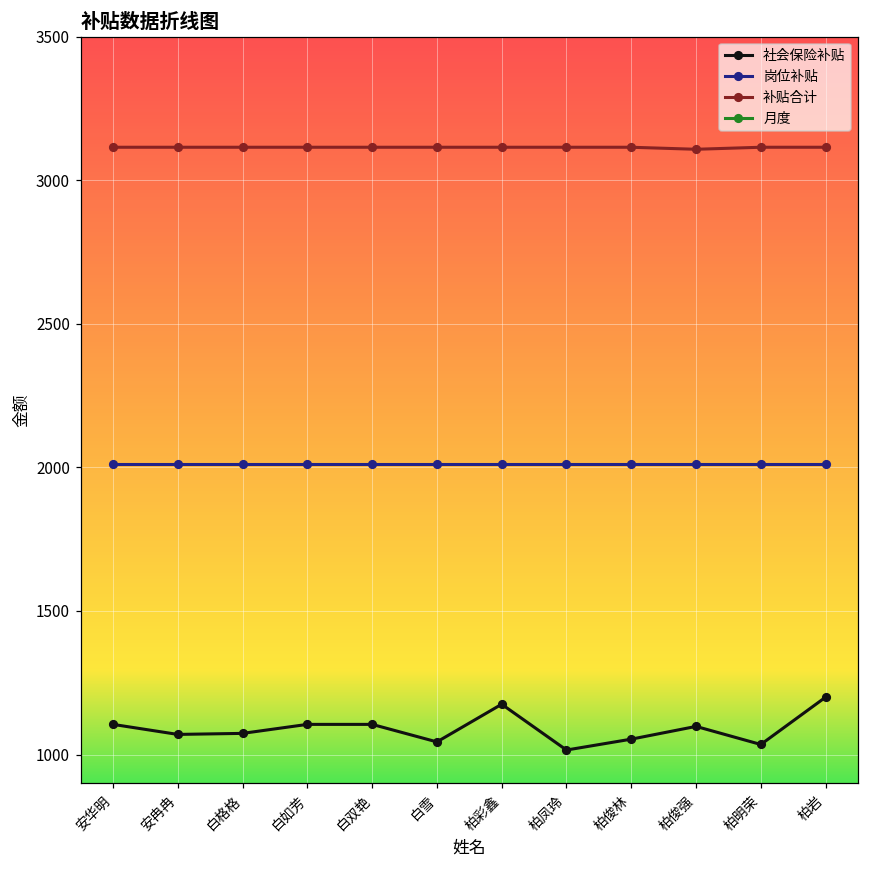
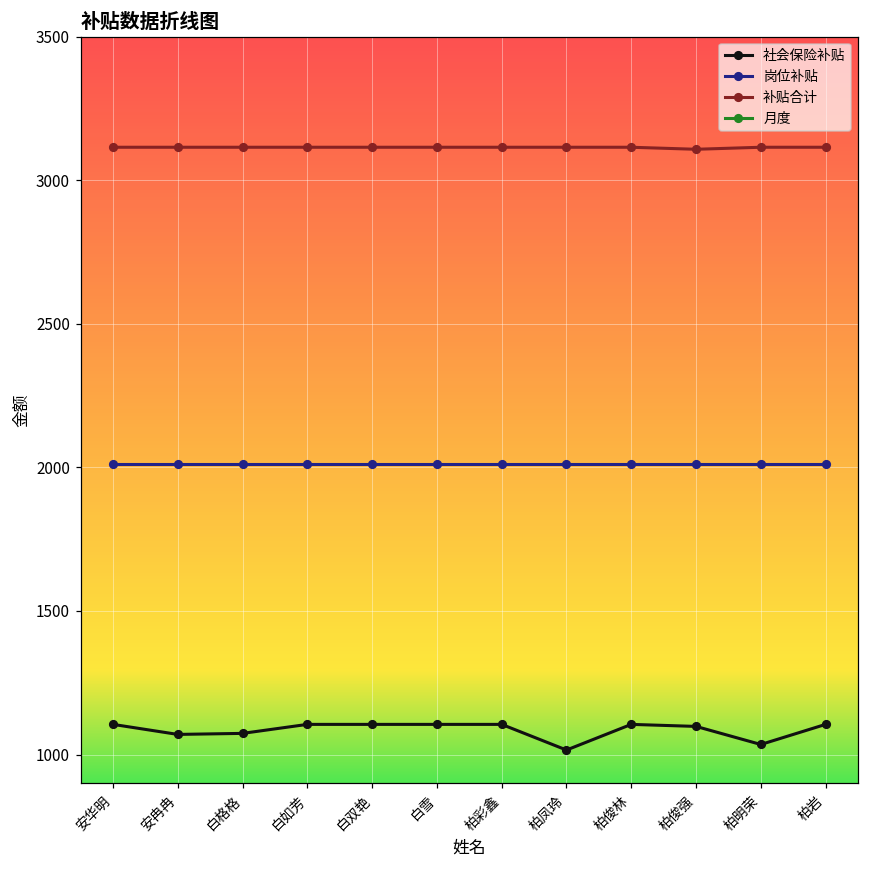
  {
    "社会保险补贴": {
      "安华明": 1100,
      "安冉冉": 1070,
      "白格格": 1070,
      "白如芳": 1100,
      "白双艳": 1100,
-     "白雪": 1040,
-     "柏彩鑫": 1180,
+     "白雪": 1100,
+     "柏彩鑫": 1100,
      "柏凤玲": 1020,
-     "柏俊林": 1050,
+     "柏俊林": 1100,
      "柏俊强": 1100,
      "柏明荣": 1030,
-     "柏岩": 1200
+     "柏岩": 1100
    },
    "岗位补贴": {
      "安华明": 2010,
      "安冉冉": 2010,
      "白格格": 2010,
      "白如芳": 2010,
      "白双艳": 2010,
      "白雪": 2010,
      "柏彩鑫": 2010,
      "柏凤玲": 2010,
      "柏俊林": 2010,
      "柏俊强": 2010,
      "柏明荣": 2010,
      "柏岩": 2010
    },
    "补贴合计": {
      "安华明": 3110,
      "安冉冉": 3110,
      "白格格": 3110,
      "白如芳": 3110,
      "白双艳": 3110,
      "白雪": 3110,
      "柏彩鑫": 3110,
      "柏凤玲": 3110,
      "柏俊林": 3110,
      "柏俊强": 3110,
      "柏明荣": 3110,
      "柏岩": 3110
    }
  }
